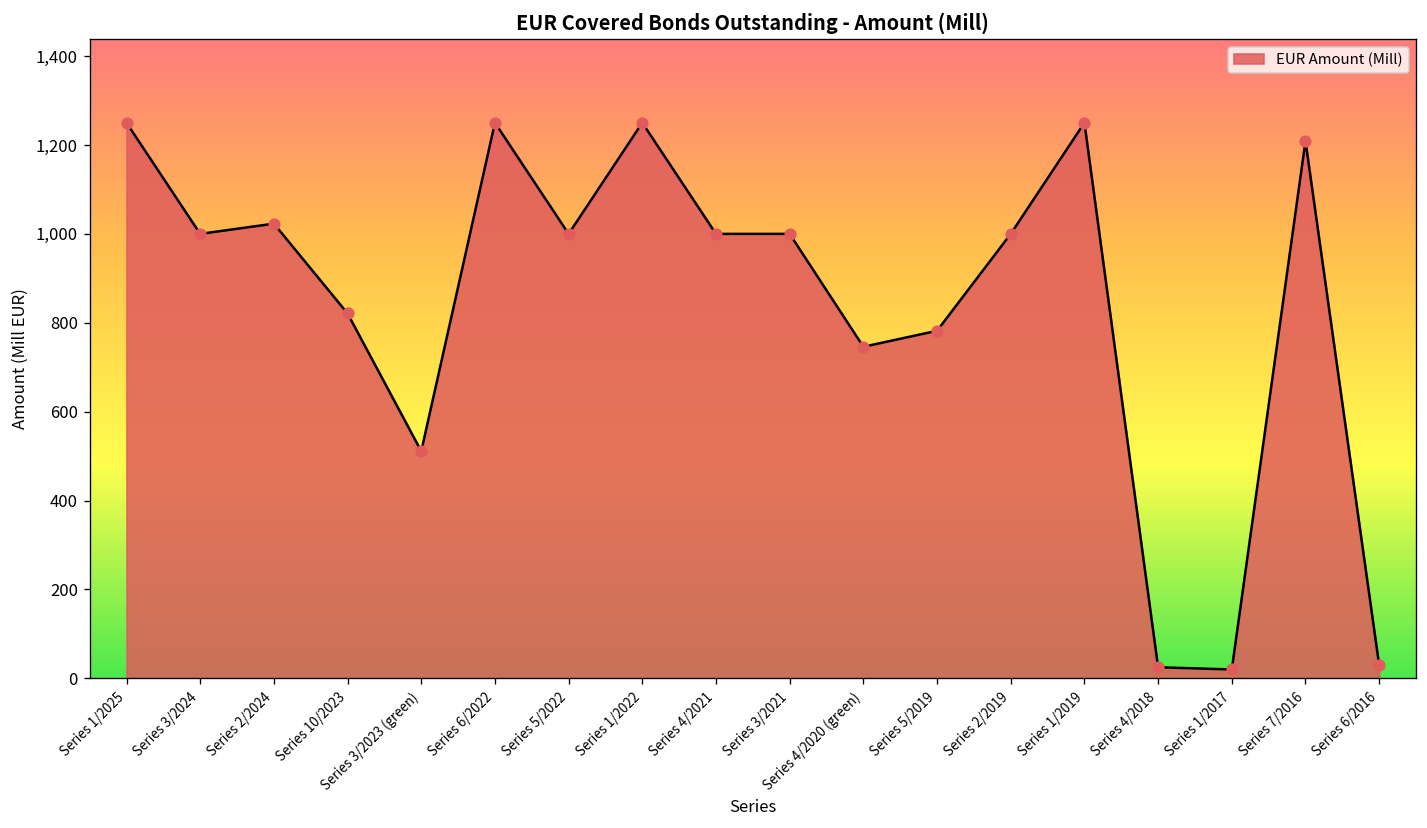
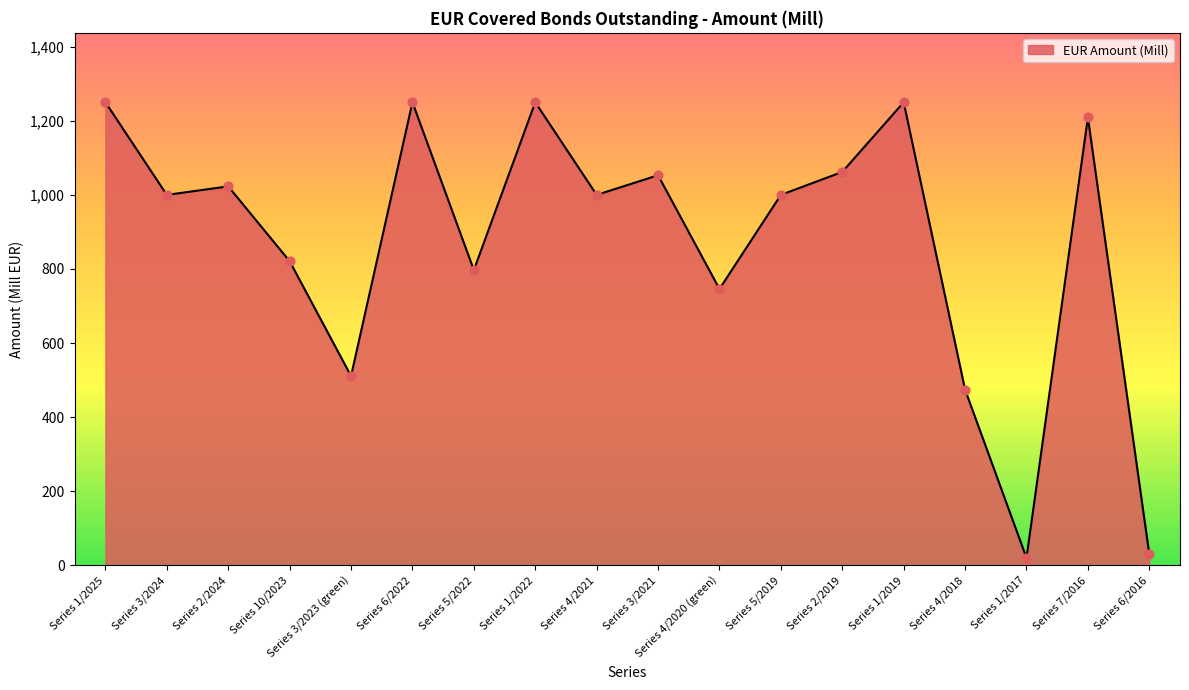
  {
    "Series 1/2025": "1,250",
    "Series 3/2024": "1,000",
    "Series 2/2024": "1,020",
    "Series 10/2023": "820",
    "Series 3/2023 (green)": "510",
    "Series 6/2022": "1,250",
-   "Series 5/2022": "1,000",
+   "Series 5/2022": "800",
    "Series 1/2022": "1,250",
    "Series 4/2021": "1,000",
-   "Series 3/2021": "1,000",
+   "Series 3/2021": "1,050",
    "Series 4/2020 (green)": "750",
-   "Series 5/2019": "780",
-   "Series 2/2019": "1,000",
+   "Series 5/2019": "1,000",
+   "Series 2/2019": "1,060",
    "Series 1/2019": "1,250",
-   "Series 4/2018": "30",
+   "Series 4/2018": "470",
    "Series 1/2017": "20",
    "Series 7/2016": "1,210",
    "Series 6/2016": "30"
  }
